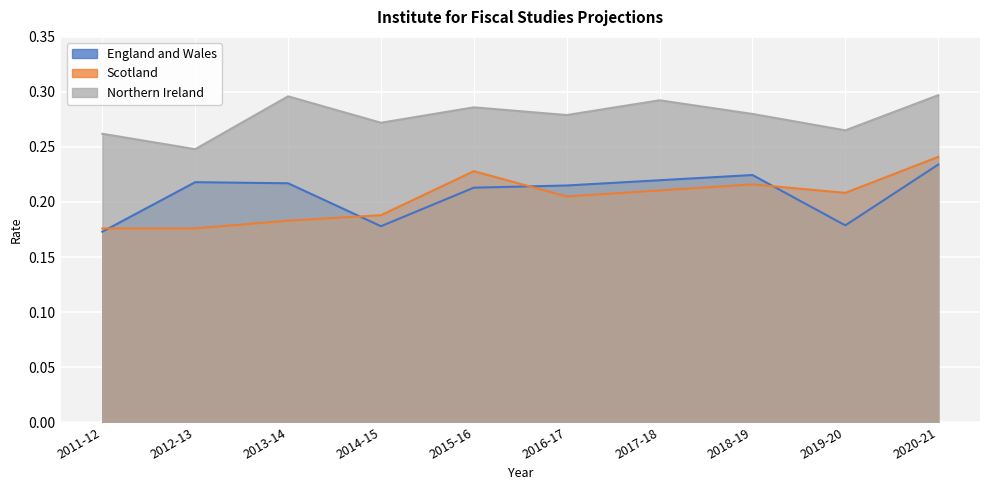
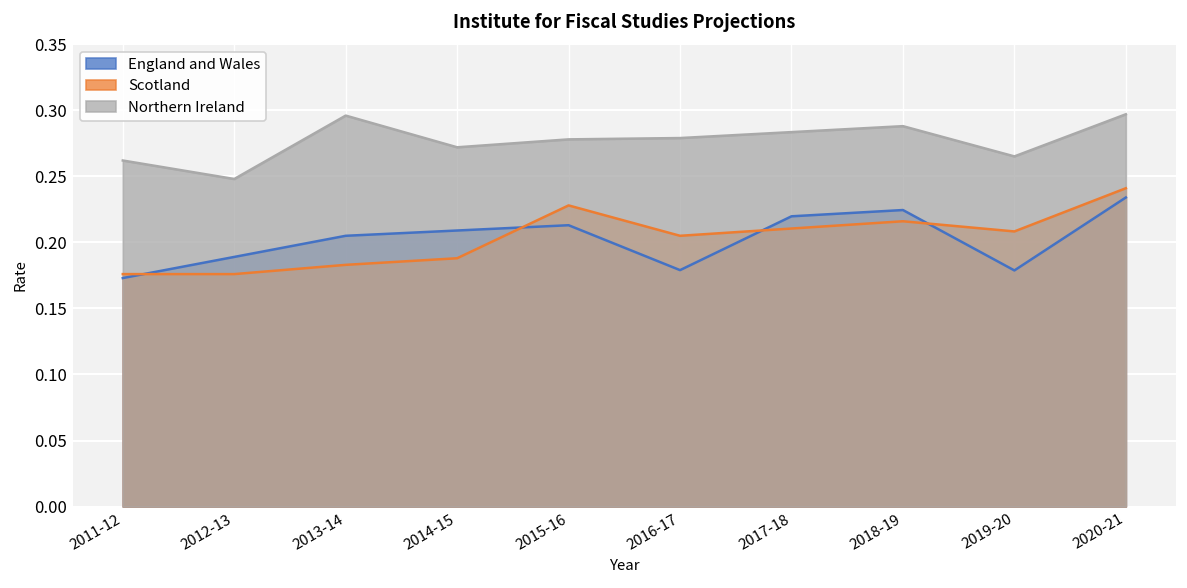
  {
    "England and Wales": {
      "2011-12": 0.173,
-     "2012-13": 0.218,
-     "2013-14": 0.217,
-     "2014-15": 0.178,
+     "2012-13": 0.189,
+     "2013-14": 0.205,
+     "2014-15": 0.209,
      "2015-16": 0.213,
-     "2016-17": 0.215,
+     "2016-17": 0.179,
      "2017-18": 0.220,
      "2018-19": 0.225,
      "2019-20": 0.179,
      "2020-21": 0.234
    },
    "Scotland": {
      "2011-12": 0.176,
      "2012-13": 0.176,
      "2013-14": 0.183,
      "2014-15": 0.188,
      "2015-16": 0.228,
      "2016-17": 0.205,
      "2017-18": 0.211,
      "2018-19": 0.216,
      "2019-20": 0.208,
      "2020-21": 0.241
    },
    "Northern Ireland": {
      "2011-12": 0.262,
      "2012-13": 0.248,
      "2013-14": 0.296,
      "2014-15": 0.272,
-     "2015-16": 0.286,
+     "2015-16": 0.278,
      "2016-17": 0.279,
-     "2017-18": 0.292,
-     "2018-19": 0.280,
+     "2017-18": 0.284,
+     "2018-19": 0.288,
      "2019-20": 0.265,
      "2020-21": 0.297
    }
  }
